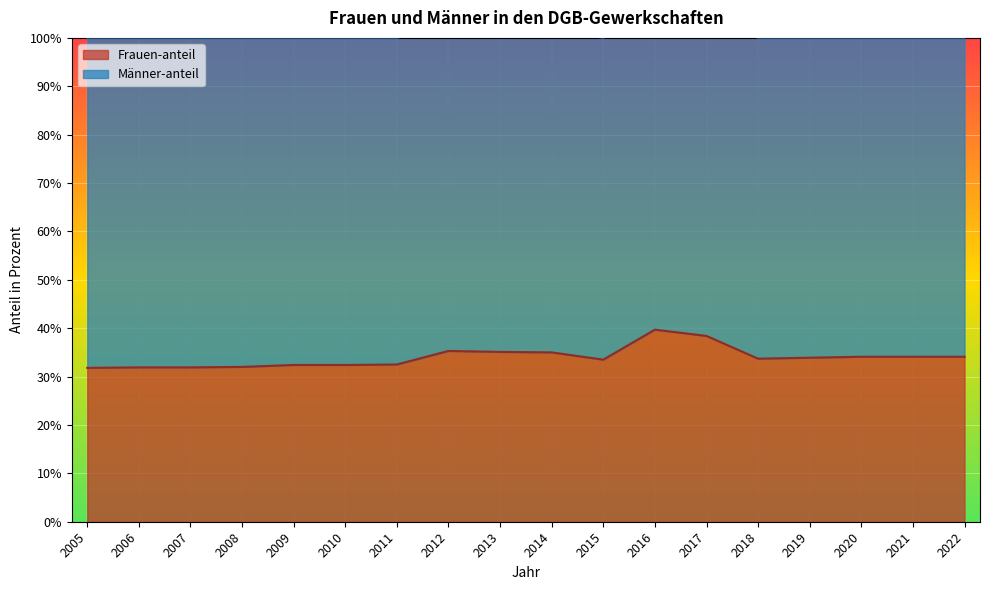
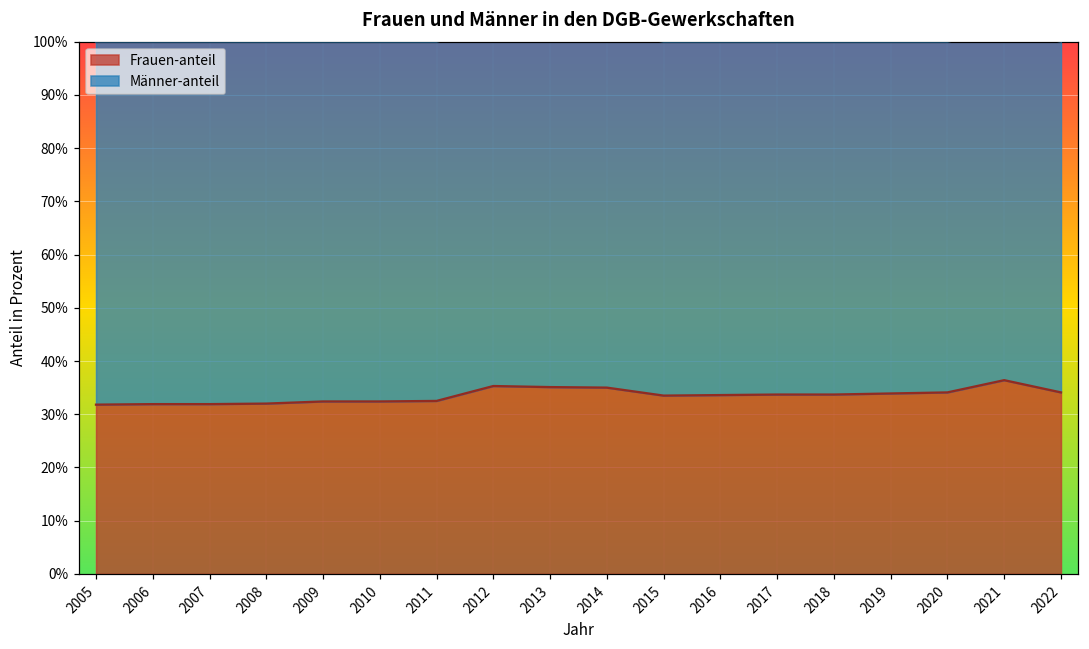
  {
    "Frauen-anteil": {
      "2005": "32%",
      "2006": "32%",
      "2007": "32%",
      "2008": "32%",
      "2009": "32%",
      "2010": "32%",
      "2011": "33%",
      "2012": "35%",
      "2013": "35%",
      "2014": "35%",
      "2015": "34%",
-     "2016": "40%",
-     "2017": "38%",
+     "2016": "34%",
+     "2017": "34%",
      "2018": "34%",
      "2019": "34%",
      "2020": "34%",
-     "2021": "34%",
+     "2021": "36%",
      "2022": "34%"
    },
    "Männer-anteil": {
      "2005": "68%",
      "2006": "68%",
      "2007": "68%",
      "2008": "68%",
      "2009": "68%",
      "2010": "68%",
      "2011": "68%",
      "2015": "67%",
      "2018": "66%",
      "2019": "66%",
      "2020": "66%",
      "2022": "66%"
    }
  }
